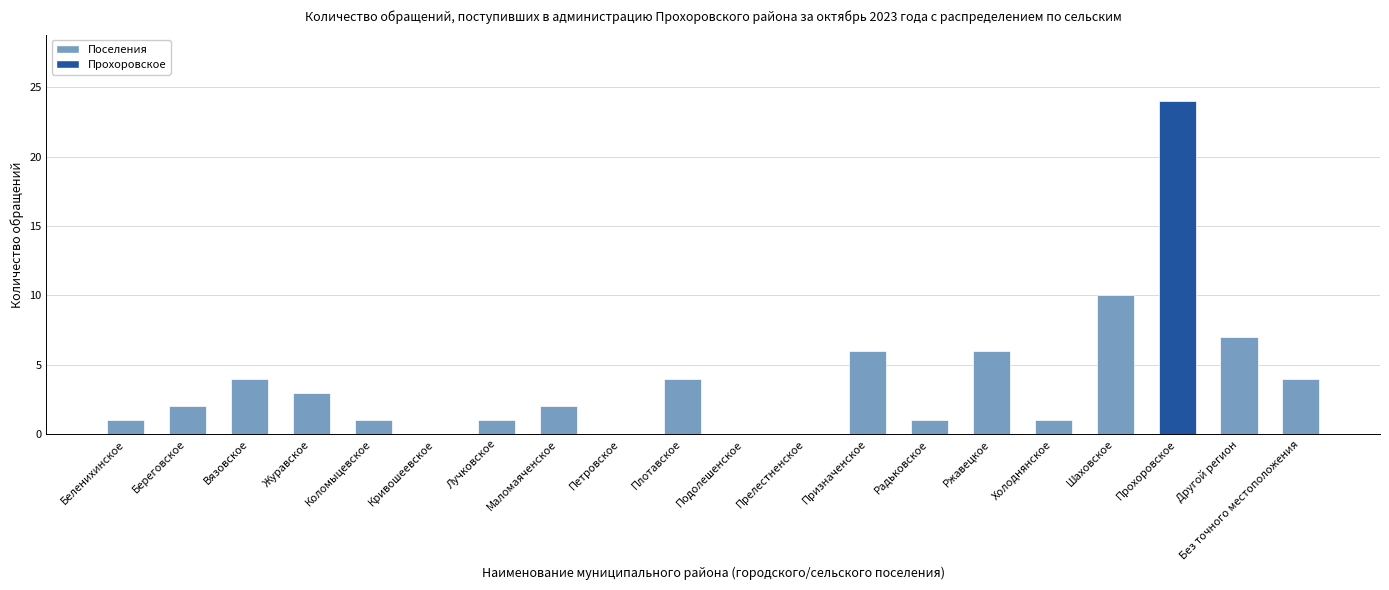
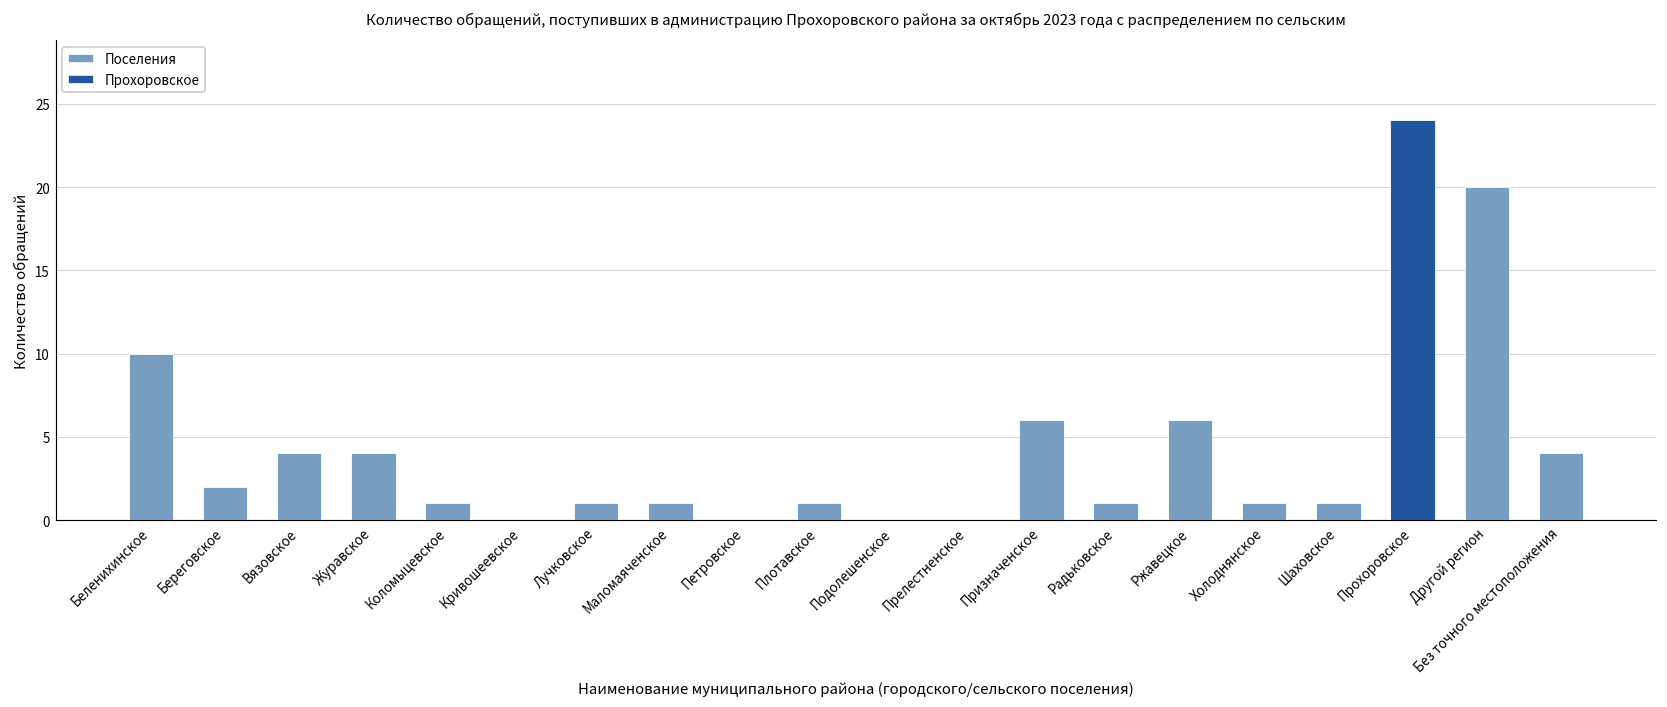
  {
-   "Беленихинское": 1,
+   "Беленихинское": 10,
    "Береговское": 2,
    "Вязовское": 4,
-   "Журавское": 3,
+   "Журавское": 4,
    "Коломыцевское": 1,
    "Кривошеевское": 0,
    "Лучковское": 1,
-   "Маломаяченское": 2,
+   "Маломаяченское": 1,
    "Петровское": 0,
-   "Плотавское": 4,
+   "Плотавское": 1,
    "Подолешенское": 0,
    "Прелестненское": 0,
    "Призначенское": 6,
    "Радьковское": 1,
    "Ржавецкое": 6,
    "Холоднянское": 1,
-   "Шаховское": 10,
+   "Шаховское": 1,
    "Прохоровское": 24,
-   "Другой регион": 7,
+   "Другой регион": 20,
    "Без точного местоположения": 4
  }
